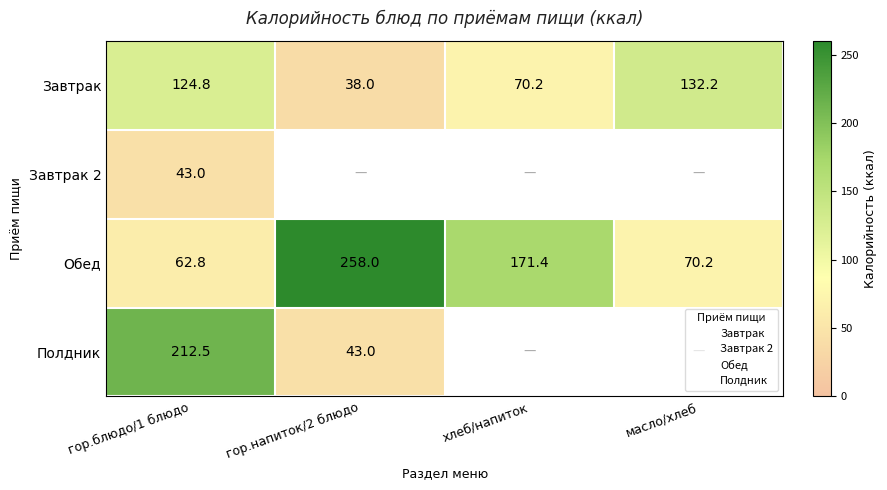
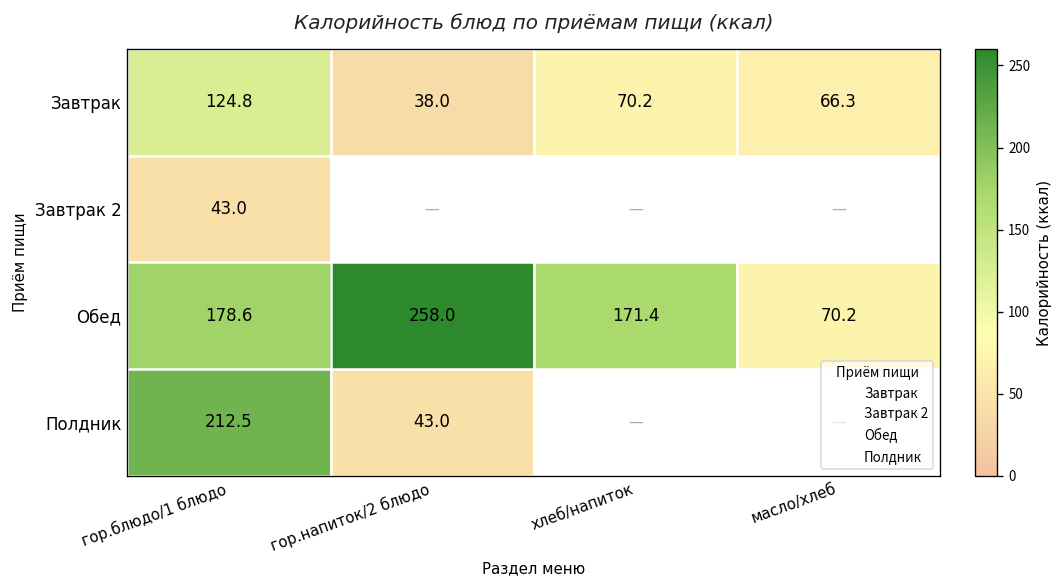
  {
    "Завтрак": {
      "гор.блюдо/1 блюдо": 124.8,
      "гор.напиток/2 блюдо": 38.0,
      "хлеб/напиток": 70.2,
-     "масло/хлеб": 132.2
+     "масло/хлеб": 66.3
    },
    "Завтрак 2": {
      "гор.блюдо/1 блюдо": 43.0
    },
    "Обед": {
-     "гор.блюдо/1 блюдо": 62.8,
+     "гор.блюдо/1 блюдо": 178.6,
      "гор.напиток/2 блюдо": 258.0,
      "хлеб/напиток": 171.4,
      "масло/хлеб": 70.2
    },
    "Полдник": {
      "гор.блюдо/1 блюдо": 212.5,
      "гор.напиток/2 блюдо": 43.0
    }
  }
